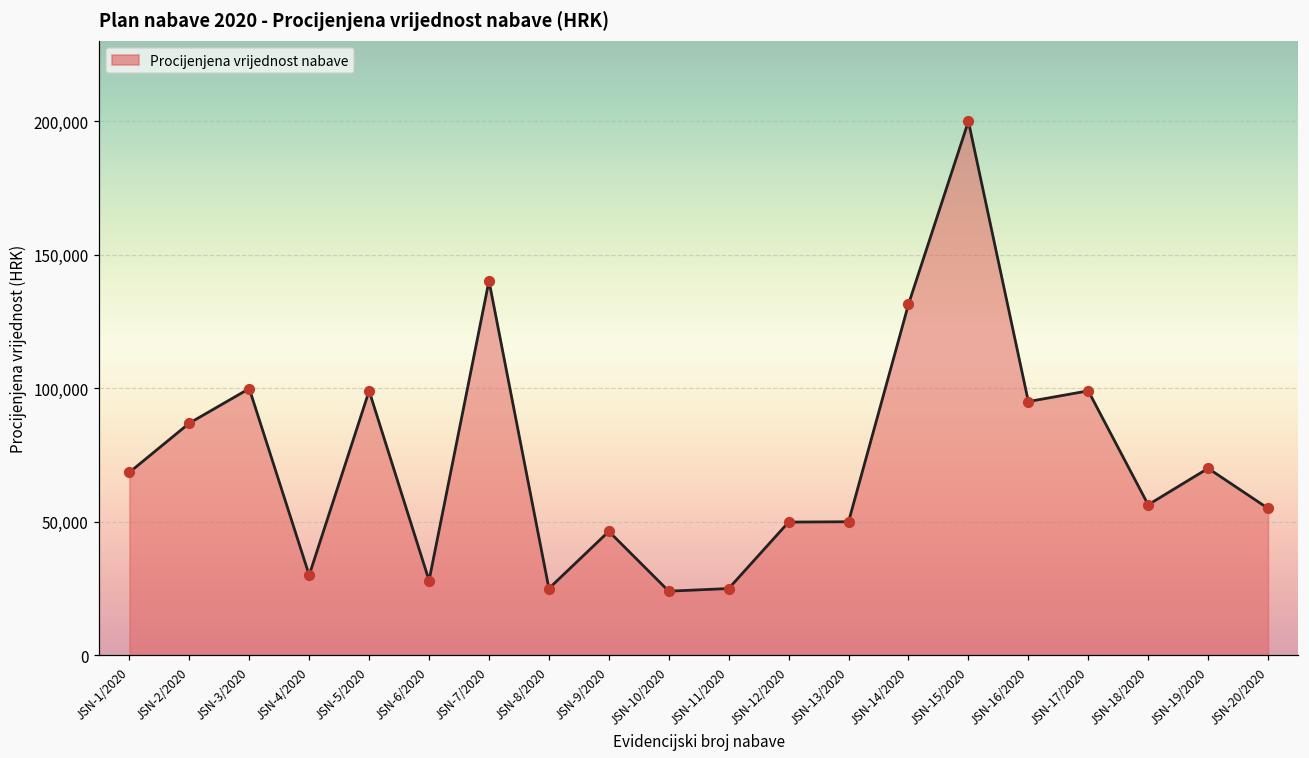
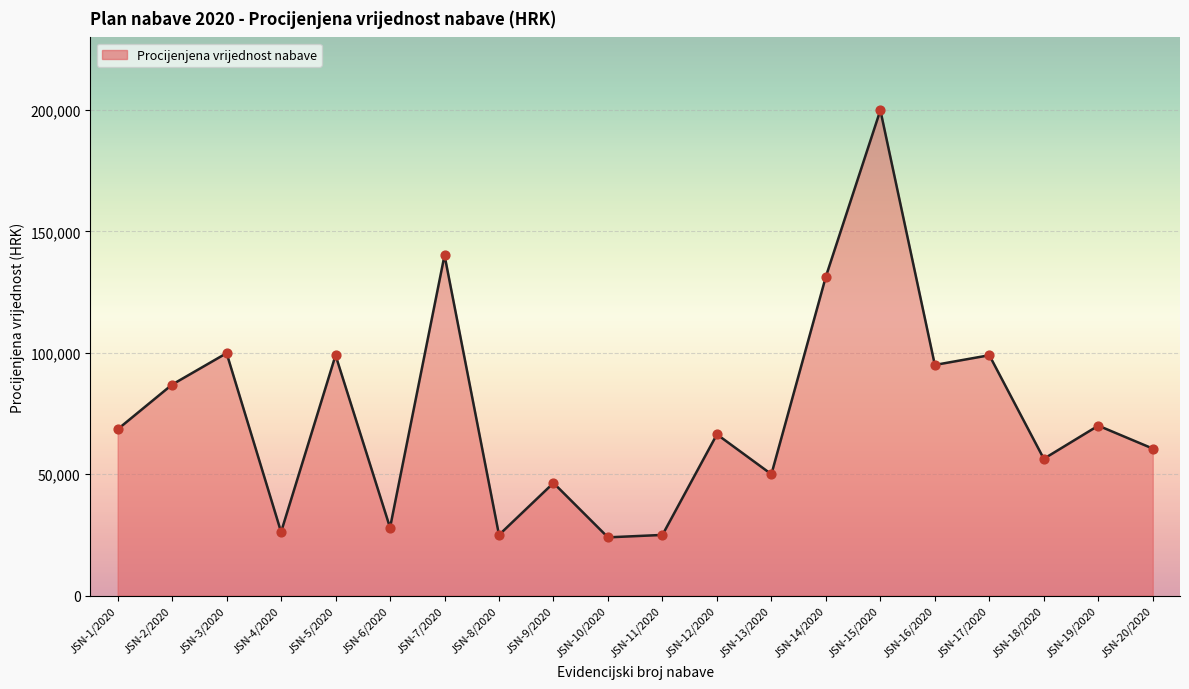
  {
    "JSN-1/2020": "69,000",
    "JSN-2/2020": "87,000",
    "JSN-3/2020": "100,000",
-   "JSN-4/2020": "30,000",
+   "JSN-4/2020": "26,000",
    "JSN-5/2020": "99,000",
    "JSN-6/2020": "28,000",
    "JSN-7/2020": "140,000",
    "JSN-8/2020": "25,000",
    "JSN-9/2020": "46,000",
    "JSN-10/2020": "24,000",
    "JSN-11/2020": "25,000",
-   "JSN-12/2020": "50,000",
+   "JSN-12/2020": "66,000",
    "JSN-13/2020": "50,000",
    "JSN-14/2020": "131,000",
    "JSN-15/2020": "200,000",
    "JSN-16/2020": "95,000",
    "JSN-17/2020": "99,000",
    "JSN-18/2020": "56,000",
    "JSN-19/2020": "70,000",
-   "JSN-20/2020": "55,000"
+   "JSN-20/2020": "61,000"
  }
